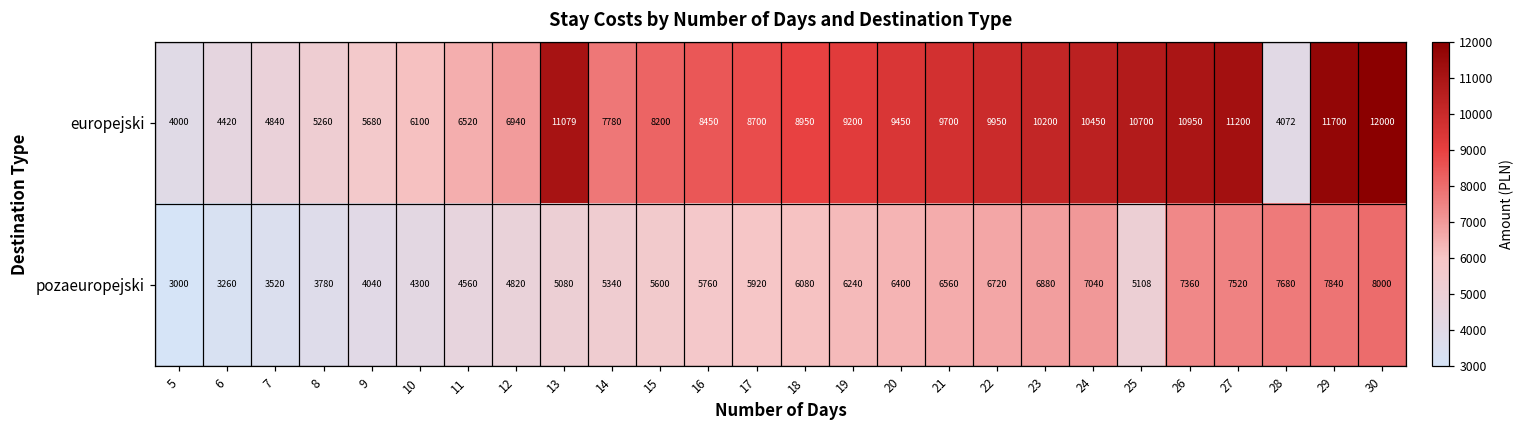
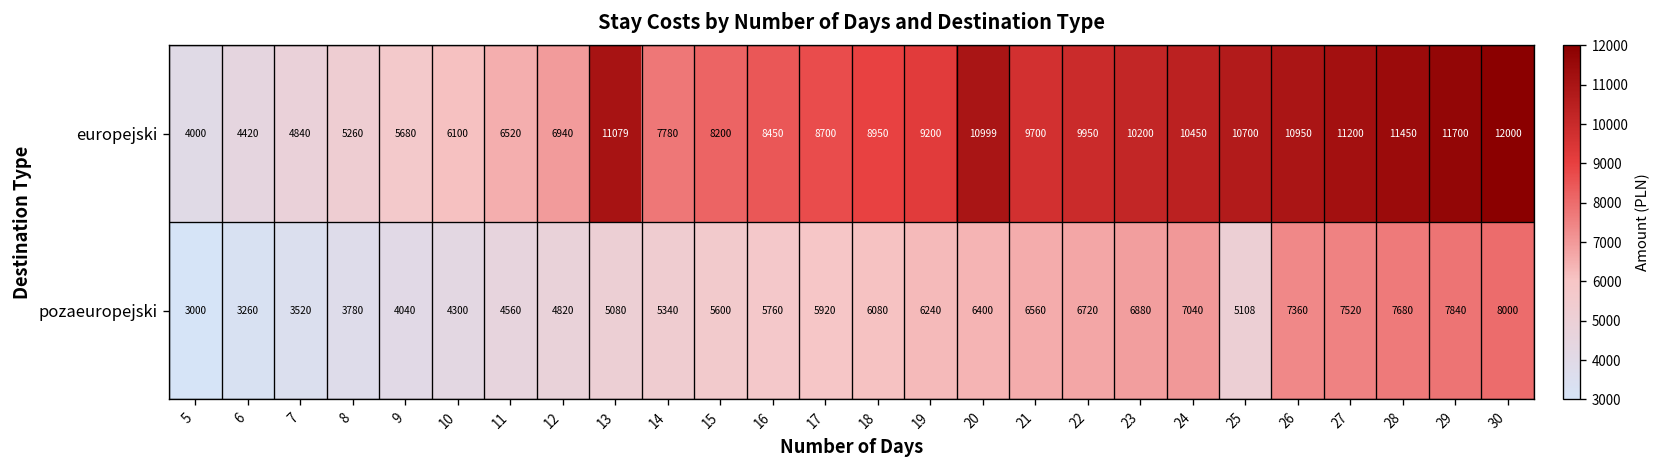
  {
    "europejski": {
      "5": 4000,
      "6": 4420,
      "7": 4840,
      "8": 5260,
      "9": 5680,
      "10": 6100,
      "11": 6520,
      "12": 6940,
      "13": 11079,
      "14": 7780,
      "15": 8200,
      "16": 8450,
      "17": 8700,
      "18": 8950,
      "19": 9200,
-     "20": 9450,
+     "20": 10999,
      "21": 9700,
      "22": 9950,
      "23": 10200,
      "24": 10450,
      "25": 10700,
      "26": 10950,
      "27": 11200,
-     "28": 4072,
+     "28": 11450,
      "29": 11700,
      "30": 12000
    },
    "pozaeuropejski": {
      "5": 3000,
      "6": 3260,
      "7": 3520,
      "8": 3780,
      "9": 4040,
      "10": 4300,
      "11": 4560,
      "12": 4820,
      "13": 5080,
      "14": 5340,
      "15": 5600,
      "16": 5760,
      "17": 5920,
      "18": 6080,
      "19": 6240,
      "20": 6400,
      "21": 6560,
      "22": 6720,
      "23": 6880,
      "24": 7040,
      "25": 5108,
      "26": 7360,
      "27": 7520,
      "28": 7680,
      "29": 7840,
      "30": 8000
    }
  }
